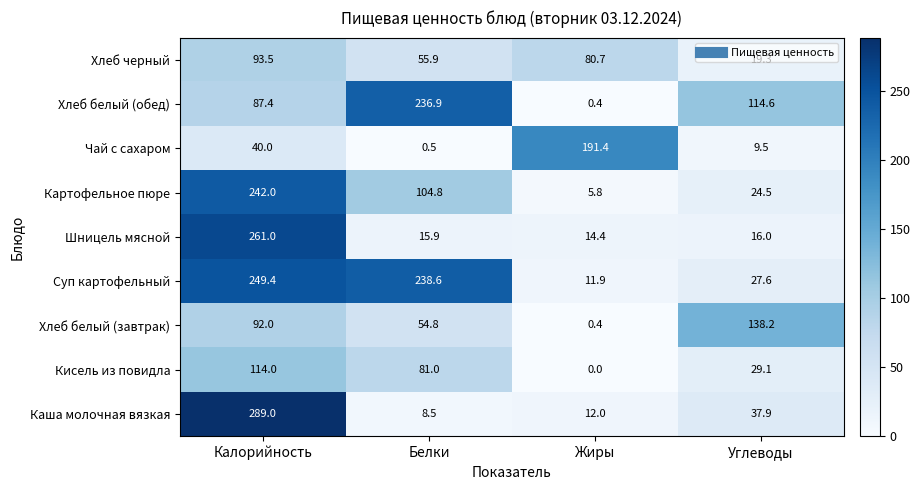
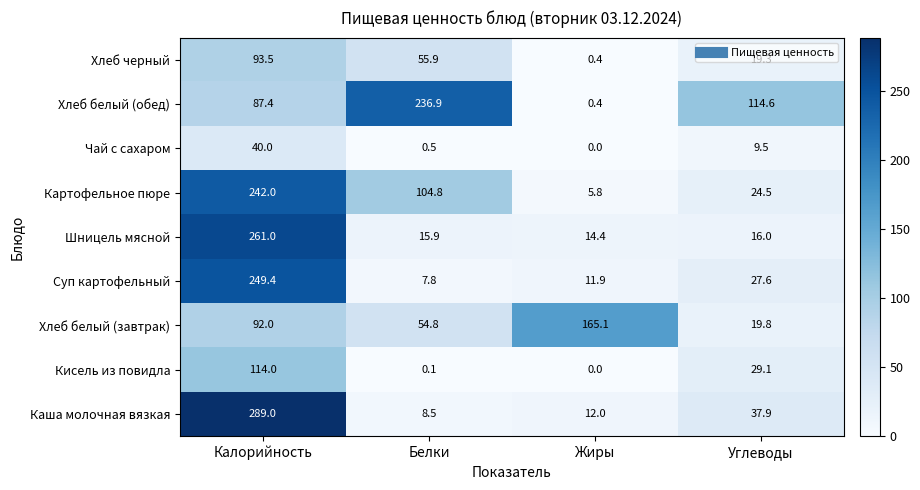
  {
    "Хлеб черный": {
      "Калорийность": 93.5,
      "Белки": 55.9,
-     "Жиры": 80.7
+     "Жиры": 0.4
    },
    "Хлеб белый (обед)": {
      "Калорийность": 87.4,
      "Белки": 236.9,
      "Жиры": 0.4,
      "Углеводы": 114.6
    },
    "Чай с сахаром": {
      "Калорийность": 40.0,
      "Белки": 0.5,
-     "Жиры": 191.4,
+     "Жиры": 0.0,
      "Углеводы": 9.5
    },
    "Картофельное пюре": {
      "Калорийность": 242.0,
      "Белки": 104.8,
      "Жиры": 5.8,
      "Углеводы": 24.5
    },
    "Шницель мясной": {
      "Калорийность": 261.0,
      "Белки": 15.9,
      "Жиры": 14.4,
      "Углеводы": 16.0
    },
    "Суп картофельный": {
      "Калорийность": 249.4,
-     "Белки": 238.6,
+     "Белки": 7.8,
      "Жиры": 11.9,
      "Углеводы": 27.6
    },
    "Хлеб белый (завтрак)": {
      "Калорийность": 92.0,
      "Белки": 54.8,
-     "Жиры": 0.4,
-     "Углеводы": 138.2
+     "Жиры": 165.1,
+     "Углеводы": 19.8
    },
    "Кисель из повидла": {
      "Калорийность": 114.0,
-     "Белки": 81.0,
+     "Белки": 0.1,
      "Жиры": 0.0,
      "Углеводы": 29.1
    },
    "Каша молочная вязкая": {
      "Калорийность": 289.0,
      "Белки": 8.5,
      "Жиры": 12.0,
      "Углеводы": 37.9
    }
  }
